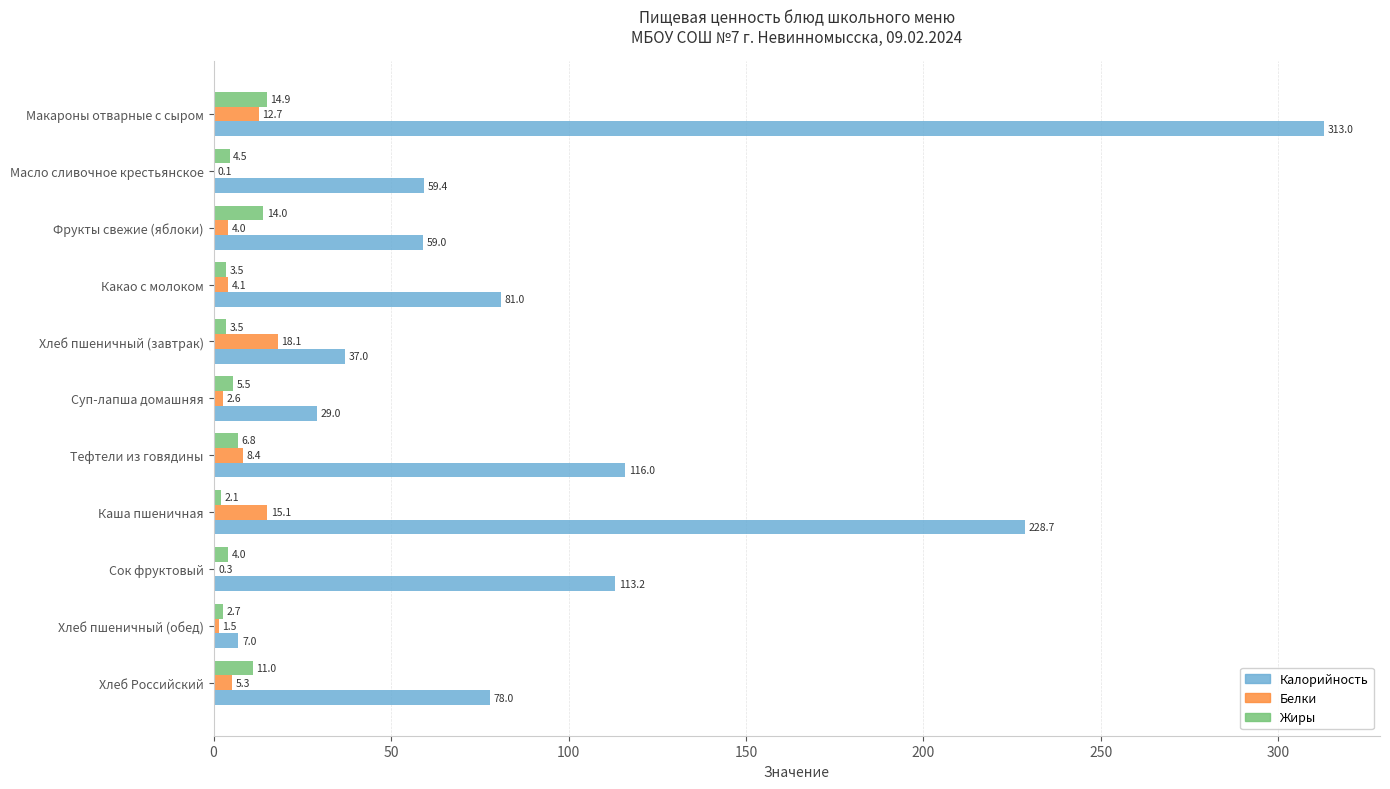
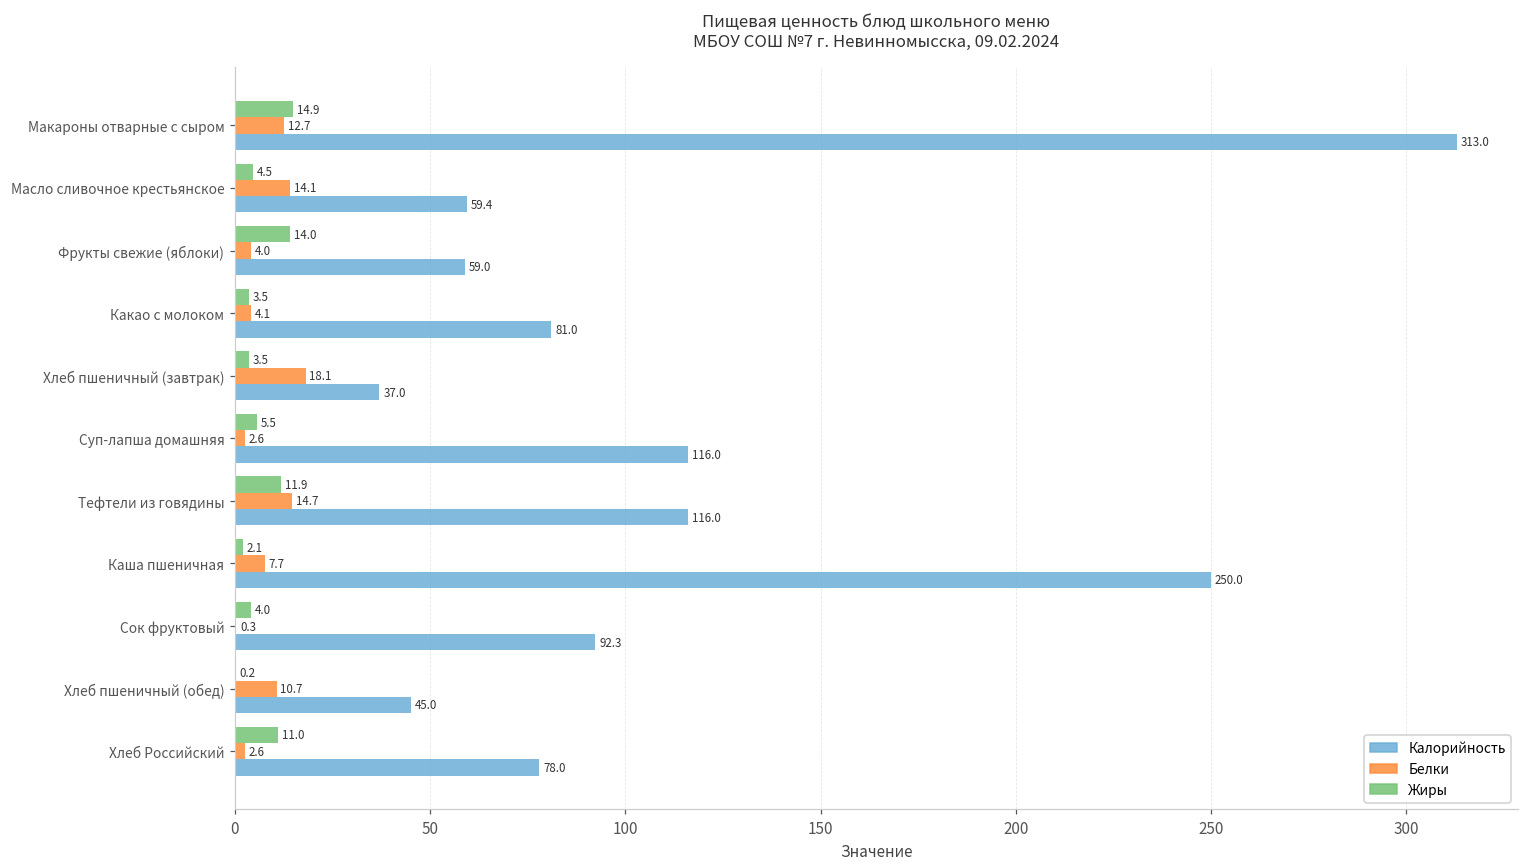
  {
    "Калорийность": {
      "Макароны отварные с сыром": 313.0,
      "Масло сливочное крестьянское": 59.4,
      "Фрукты свежие (яблоки)": 59.0,
      "Какао с молоком": 81.0,
      "Хлеб пшеничный (завтрак)": 37.0,
-     "Суп-лапша домашняя": 29.0,
+     "Суп-лапша домашняя": 116.0,
      "Тефтели из говядины": 116.0,
-     "Каша пшеничная": 228.7,
-     "Сок фруктовый": 113.2,
-     "Хлеб пшеничный (обед)": 7.0,
+     "Каша пшеничная": 250.0,
+     "Сок фруктовый": 92.3,
+     "Хлеб пшеничный (обед)": 45.0,
      "Хлеб Российский": 78.0
    },
    "Белки": {
      "Макароны отварные с сыром": 12.7,
-     "Масло сливочное крестьянское": 0.1,
+     "Масло сливочное крестьянское": 14.1,
      "Фрукты свежие (яблоки)": 4.0,
      "Какао с молоком": 4.1,
      "Хлеб пшеничный (завтрак)": 18.1,
      "Суп-лапша домашняя": 2.6,
-     "Тефтели из говядины": 8.4,
-     "Каша пшеничная": 15.1,
+     "Тефтели из говядины": 14.7,
+     "Каша пшеничная": 7.7,
      "Сок фруктовый": 0.3,
-     "Хлеб пшеничный (обед)": 1.5,
-     "Хлеб Российский": 5.3
+     "Хлеб пшеничный (обед)": 10.7,
+     "Хлеб Российский": 2.6
    },
    "Жиры": {
      "Макароны отварные с сыром": 14.9,
      "Масло сливочное крестьянское": 4.5,
      "Фрукты свежие (яблоки)": 14.0,
      "Какао с молоком": 3.5,
      "Хлеб пшеничный (завтрак)": 3.5,
      "Суп-лапша домашняя": 5.5,
-     "Тефтели из говядины": 6.8,
+     "Тефтели из говядины": 11.9,
      "Каша пшеничная": 2.1,
      "Сок фруктовый": 4.0,
-     "Хлеб пшеничный (обед)": 2.7,
+     "Хлеб пшеничный (обед)": 0.2,
      "Хлеб Российский": 11.0
    }
  }
